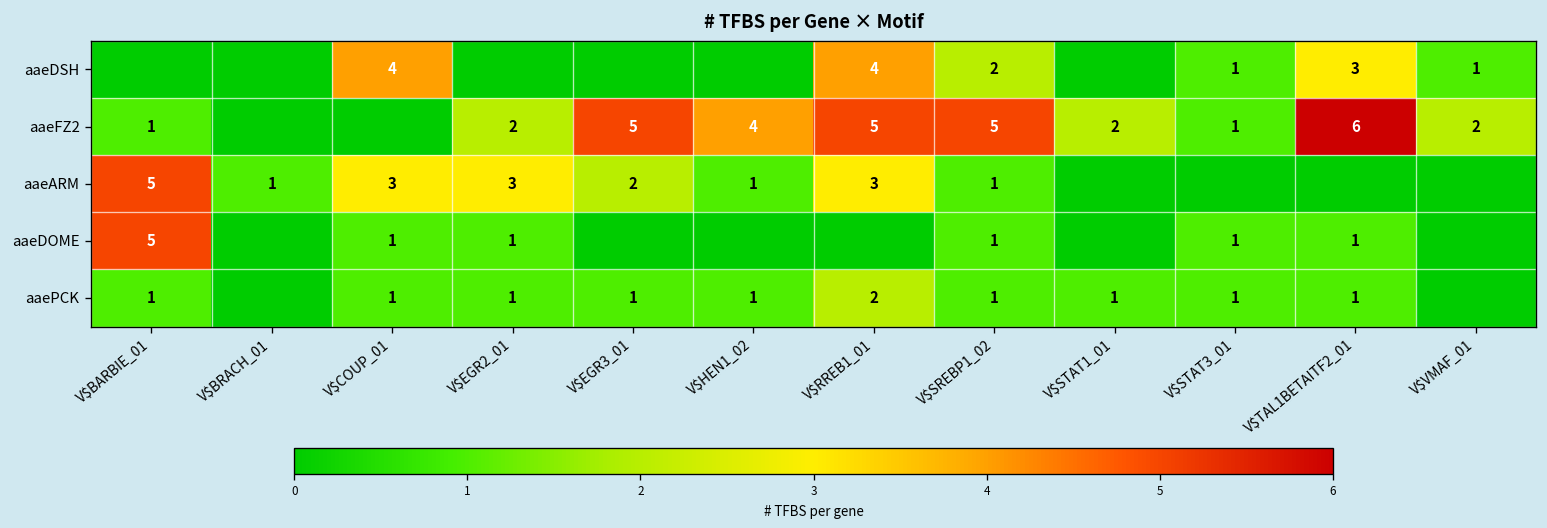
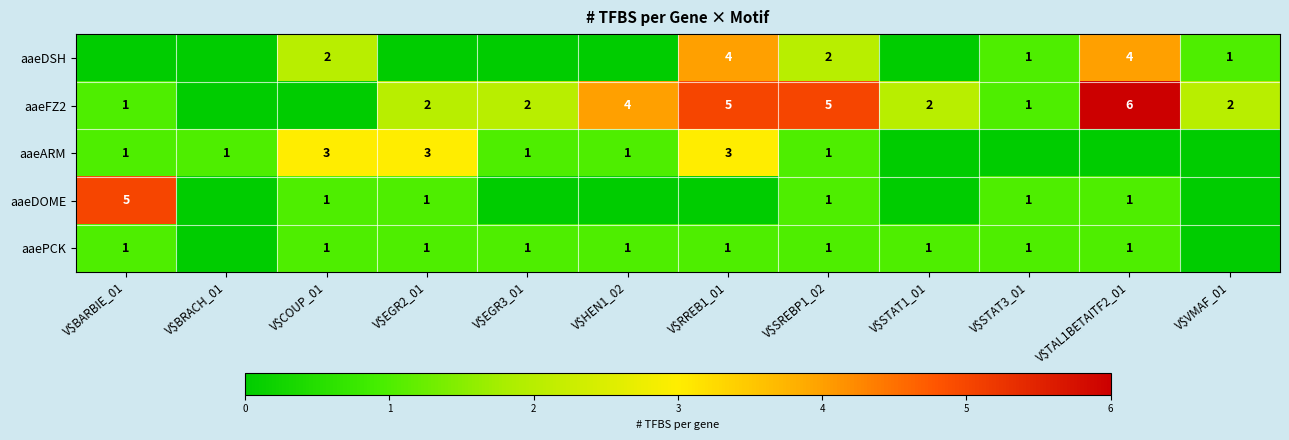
  {
    "aaeDSH": {
-     "V$COUP_01": 4,
+     "V$COUP_01": 2,
      "V$RREB1_01": 4,
      "V$SREBP1_02": 2,
      "V$STAT3_01": 1,
-     "V$TAL1BETAITF2_01": 3,
+     "V$TAL1BETAITF2_01": 4,
      "V$VMAF_01": 1
    },
    "aaeFZ2": {
      "V$BARBIE_01": 1,
      "V$EGR2_01": 2,
-     "V$EGR3_01": 5,
+     "V$EGR3_01": 2,
      "V$HEN1_02": 4,
      "V$RREB1_01": 5,
      "V$SREBP1_02": 5,
      "V$STAT1_01": 2,
      "V$STAT3_01": 1,
      "V$TAL1BETAITF2_01": 6,
      "V$VMAF_01": 2
    },
    "aaeARM": {
-     "V$BARBIE_01": 5,
+     "V$BARBIE_01": 1,
      "V$BRACH_01": 1,
      "V$COUP_01": 3,
      "V$EGR2_01": 3,
-     "V$EGR3_01": 2,
+     "V$EGR3_01": 1,
      "V$HEN1_02": 1,
      "V$RREB1_01": 3,
      "V$SREBP1_02": 1
    },
    "aaeDOME": {
      "V$BARBIE_01": 5,
      "V$COUP_01": 1,
      "V$EGR2_01": 1,
      "V$SREBP1_02": 1,
      "V$STAT3_01": 1,
      "V$TAL1BETAITF2_01": 1
    },
    "aaePCK": {
      "V$BARBIE_01": 1,
      "V$COUP_01": 1,
      "V$EGR2_01": 1,
      "V$EGR3_01": 1,
      "V$HEN1_02": 1,
-     "V$RREB1_01": 2,
+     "V$RREB1_01": 1,
      "V$SREBP1_02": 1,
      "V$STAT1_01": 1,
      "V$STAT3_01": 1,
      "V$TAL1BETAITF2_01": 1
    }
  }
